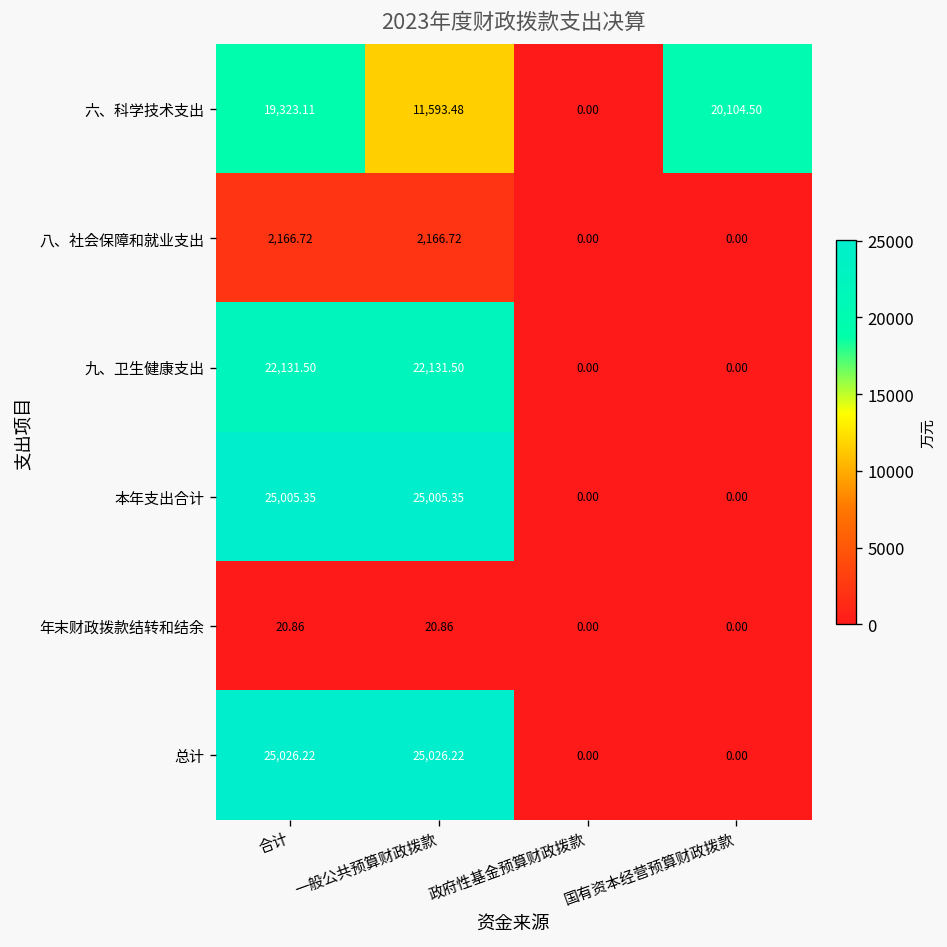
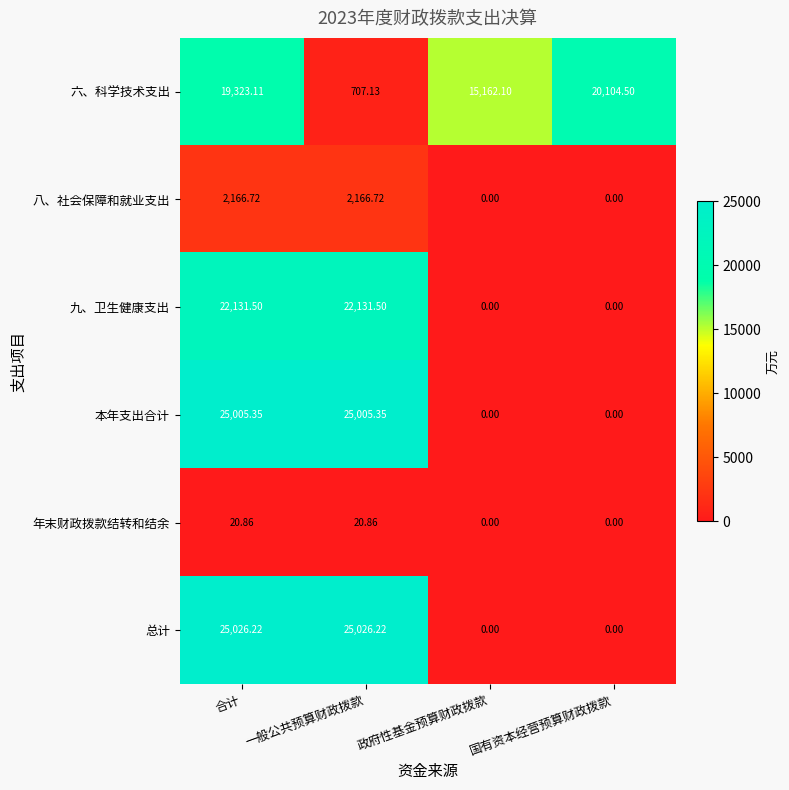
  {
    "六、科学技术支出": {
      "合计": "19,323.11",
-     "一般公共预算财政拨款": "11,593.48",
-     "政府性基金预算财政拨款": "0.00",
+     "一般公共预算财政拨款": "707.13",
+     "政府性基金预算财政拨款": "15,162.10",
      "国有资本经营预算财政拨款": "20,104.50"
    },
    "八、社会保障和就业支出": {
      "合计": "2,166.72",
      "一般公共预算财政拨款": "2,166.72",
      "政府性基金预算财政拨款": "0.00",
      "国有资本经营预算财政拨款": "0.00"
    },
    "九、卫生健康支出": {
      "合计": "22,131.50",
      "一般公共预算财政拨款": "22,131.50",
      "政府性基金预算财政拨款": "0.00",
      "国有资本经营预算财政拨款": "0.00"
    },
    "本年支出合计": {
      "合计": "25,005.35",
      "一般公共预算财政拨款": "25,005.35",
      "政府性基金预算财政拨款": "0.00",
      "国有资本经营预算财政拨款": "0.00"
    },
    "年末财政拨款结转和结余": {
      "合计": "20.86",
      "一般公共预算财政拨款": "20.86",
      "政府性基金预算财政拨款": "0.00",
      "国有资本经营预算财政拨款": "0.00"
    },
    "总计": {
      "合计": "25,026.22",
      "一般公共预算财政拨款": "25,026.22",
      "政府性基金预算财政拨款": "0.00",
      "国有资本经营预算财政拨款": "0.00"
    }
  }
